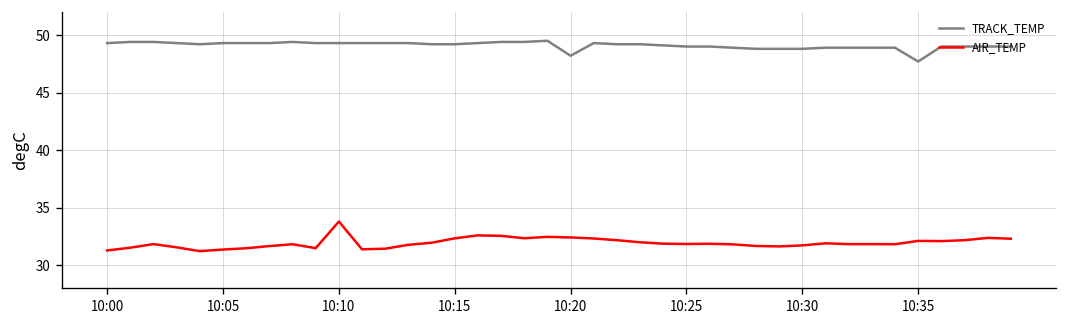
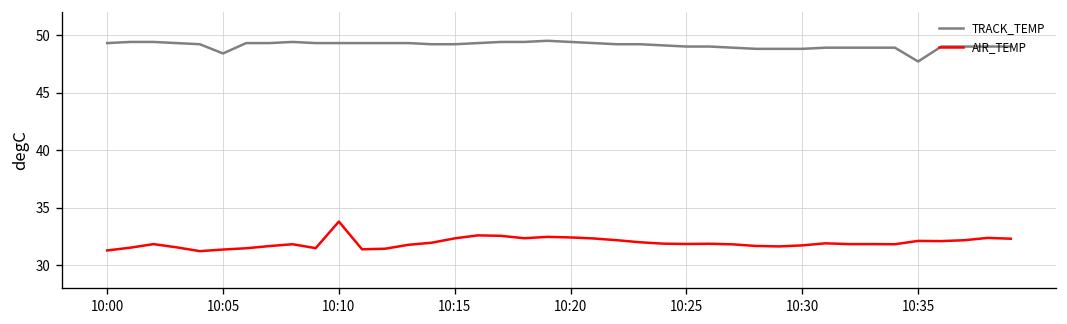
  {
    "TRACK_TEMP": {
      "10:00": 49,
-     "10:05": 49,
+     "10:05": 48,
      "10:10": 49,
      "10:15": 49,
-     "10:20": 48,
+     "10:20": 49,
      "10:25": 49,
      "10:30": 49,
      "10:35": 48
    },
    "AIR_TEMP": {
      "10:00": 31,
      "10:05": 31,
      "10:10": 34,
      "10:15": 32,
      "10:20": 32,
      "10:25": 32,
      "10:30": 32,
      "10:35": 32
    }
  }
